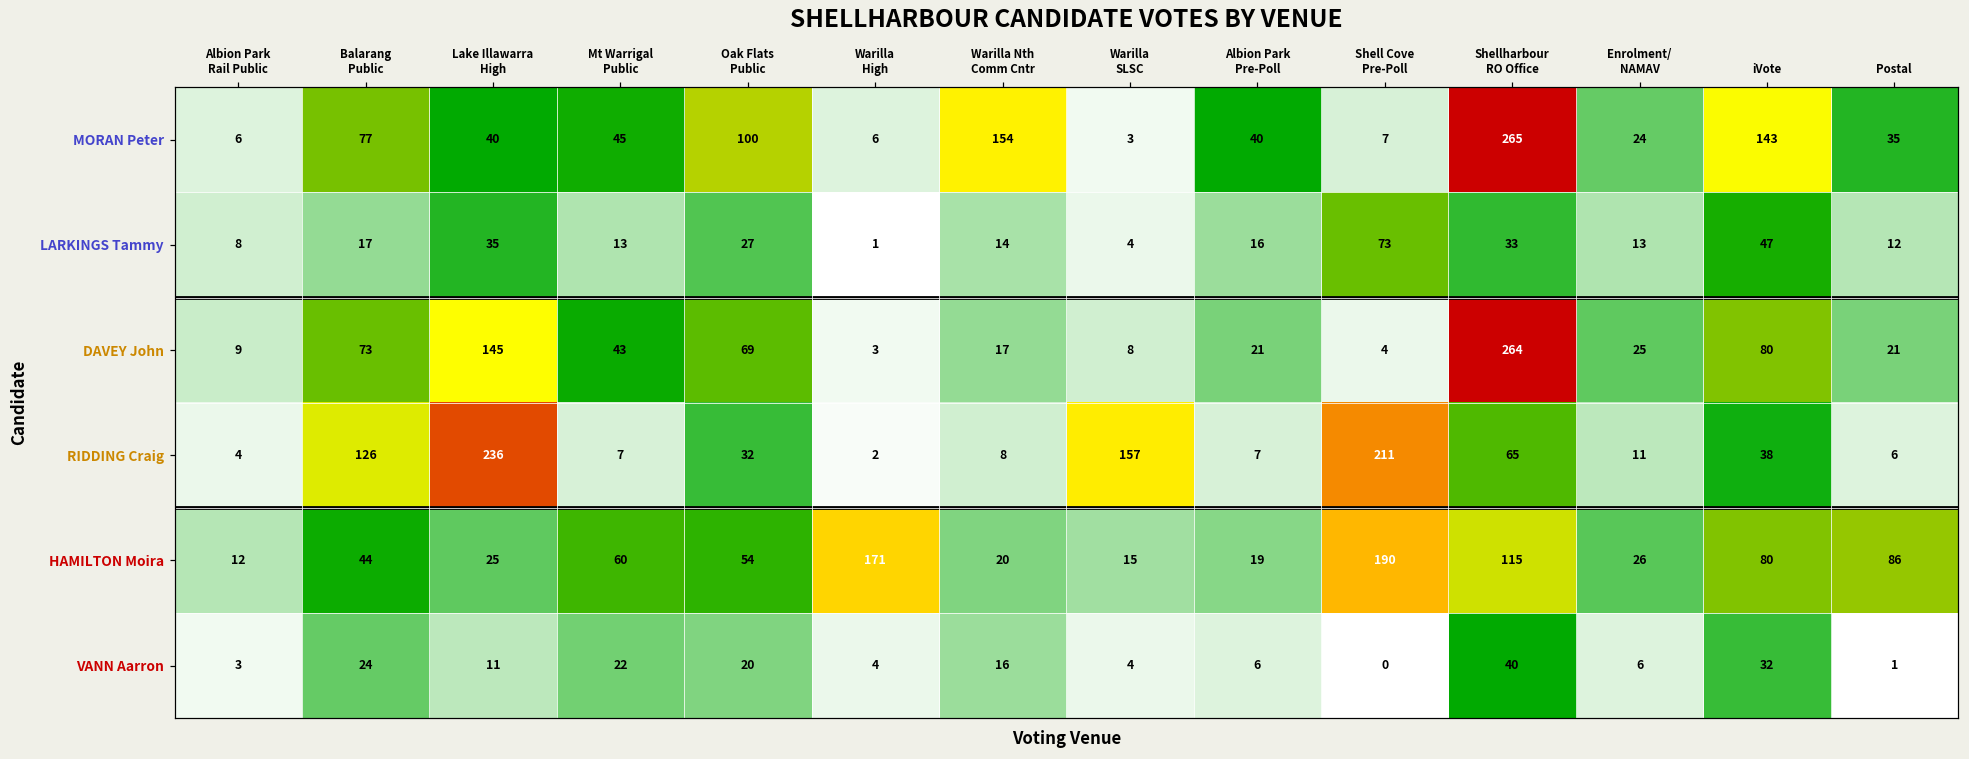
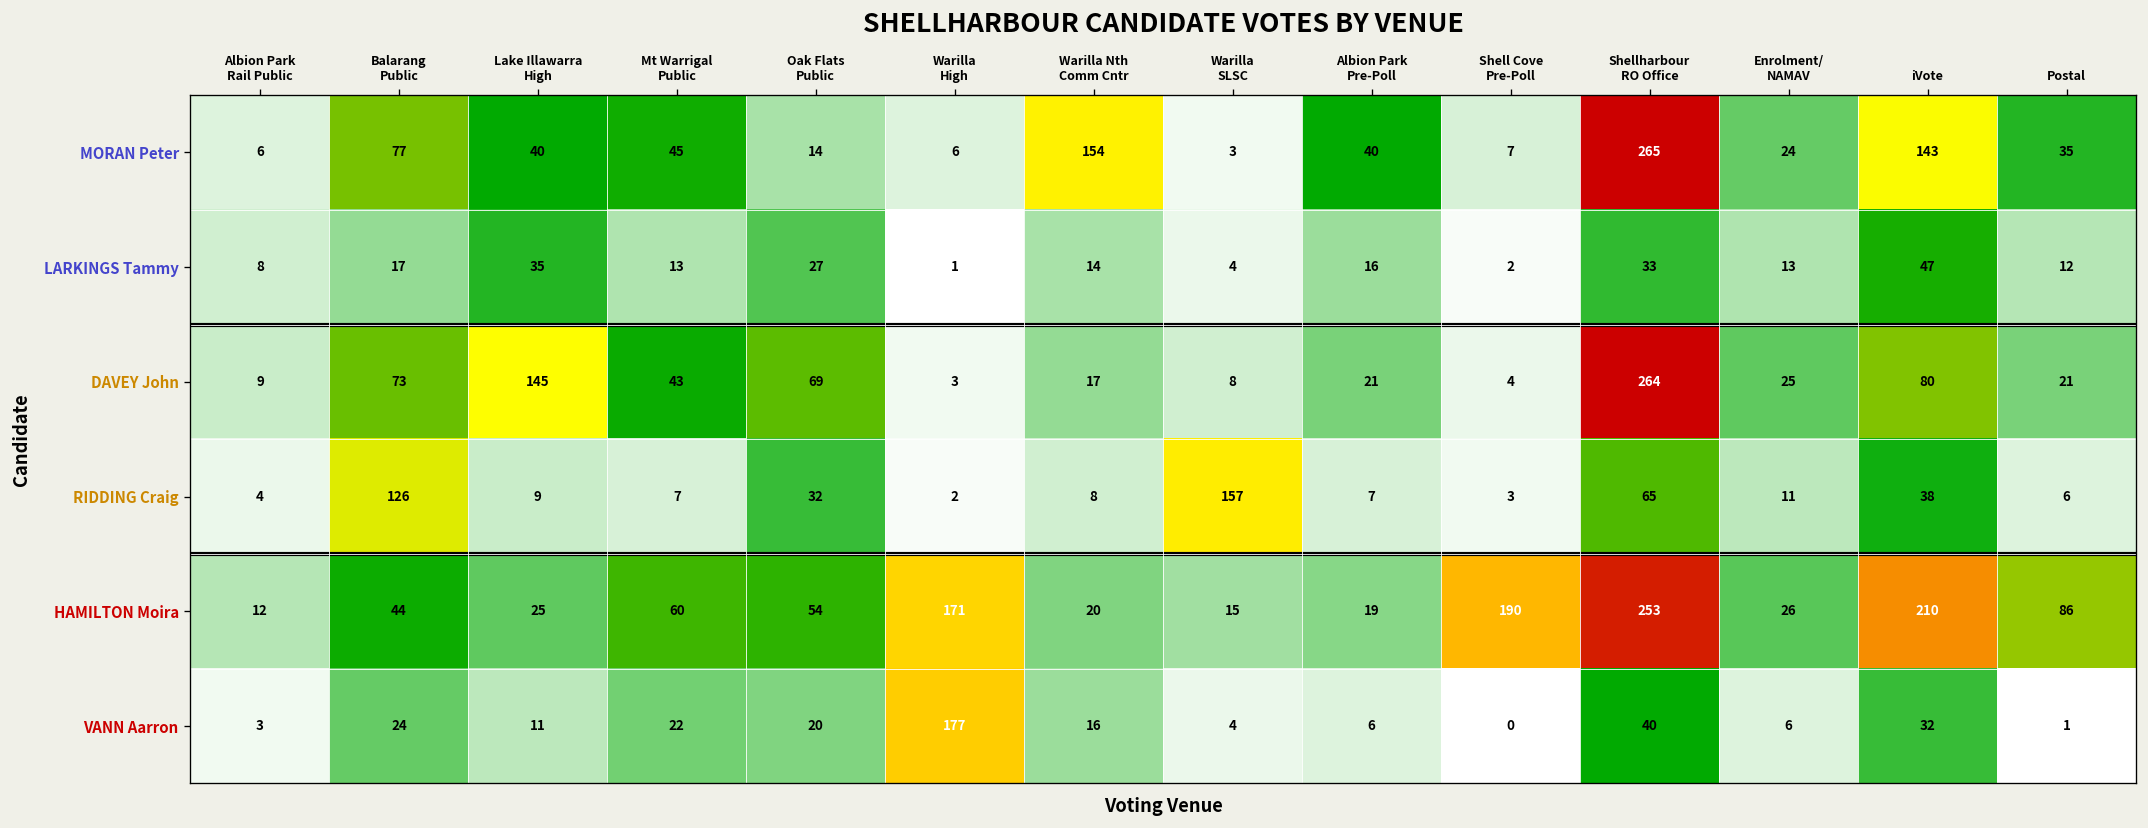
  {
    "MORAN Peter": {
      "Albion Park Rail Public": 6,
      "Balarang Public": 77,
      "Lake Illawarra High": 40,
      "Mt Warrigal Public": 45,
-     "Oak Flats Public": 100,
+     "Oak Flats Public": 14,
      "Warilla High": 6,
      "Warilla Nth Comm Cntr": 154,
      "Warilla SLSC": 3,
      "Albion Park Pre-Poll": 40,
      "Shell Cove Pre-Poll": 7,
      "Shellharbour RO Office": 265,
      "Enrolment/ NAMAV": 24,
      "iVote": 143,
      "Postal": 35
    },
    "LARKINGS Tammy": {
      "Albion Park Rail Public": 8,
      "Balarang Public": 17,
      "Lake Illawarra High": 35,
      "Mt Warrigal Public": 13,
      "Oak Flats Public": 27,
      "Warilla High": 1,
      "Warilla Nth Comm Cntr": 14,
      "Warilla SLSC": 4,
      "Albion Park Pre-Poll": 16,
-     "Shell Cove Pre-Poll": 73,
+     "Shell Cove Pre-Poll": 2,
      "Shellharbour RO Office": 33,
      "Enrolment/ NAMAV": 13,
      "iVote": 47,
      "Postal": 12
    },
    "DAVEY John": {
      "Albion Park Rail Public": 9,
      "Balarang Public": 73,
      "Lake Illawarra High": 145,
      "Mt Warrigal Public": 43,
      "Oak Flats Public": 69,
      "Warilla High": 3,
      "Warilla Nth Comm Cntr": 17,
      "Warilla SLSC": 8,
      "Albion Park Pre-Poll": 21,
      "Shell Cove Pre-Poll": 4,
      "Shellharbour RO Office": 264,
      "Enrolment/ NAMAV": 25,
      "iVote": 80,
      "Postal": 21
    },
    "RIDDING Craig": {
      "Albion Park Rail Public": 4,
      "Balarang Public": 126,
-     "Lake Illawarra High": 236,
+     "Lake Illawarra High": 9,
      "Mt Warrigal Public": 7,
      "Oak Flats Public": 32,
      "Warilla High": 2,
      "Warilla Nth Comm Cntr": 8,
      "Warilla SLSC": 157,
      "Albion Park Pre-Poll": 7,
-     "Shell Cove Pre-Poll": 211,
+     "Shell Cove Pre-Poll": 3,
      "Shellharbour RO Office": 65,
      "Enrolment/ NAMAV": 11,
      "iVote": 38,
      "Postal": 6
    },
    "HAMILTON Moira": {
      "Albion Park Rail Public": 12,
      "Balarang Public": 44,
      "Lake Illawarra High": 25,
      "Mt Warrigal Public": 60,
      "Oak Flats Public": 54,
      "Warilla High": 171,
      "Warilla Nth Comm Cntr": 20,
      "Warilla SLSC": 15,
      "Albion Park Pre-Poll": 19,
      "Shell Cove Pre-Poll": 190,
-     "Shellharbour RO Office": 115,
+     "Shellharbour RO Office": 253,
      "Enrolment/ NAMAV": 26,
-     "iVote": 80,
+     "iVote": 210,
      "Postal": 86
    },
    "VANN Aarron": {
      "Albion Park Rail Public": 3,
      "Balarang Public": 24,
      "Lake Illawarra High": 11,
      "Mt Warrigal Public": 22,
      "Oak Flats Public": 20,
-     "Warilla High": 4,
+     "Warilla High": 177,
      "Warilla Nth Comm Cntr": 16,
      "Warilla SLSC": 4,
      "Albion Park Pre-Poll": 6,
      "Shell Cove Pre-Poll": 0,
      "Shellharbour RO Office": 40,
      "Enrolment/ NAMAV": 6,
      "iVote": 32,
      "Postal": 1
    }
  }
